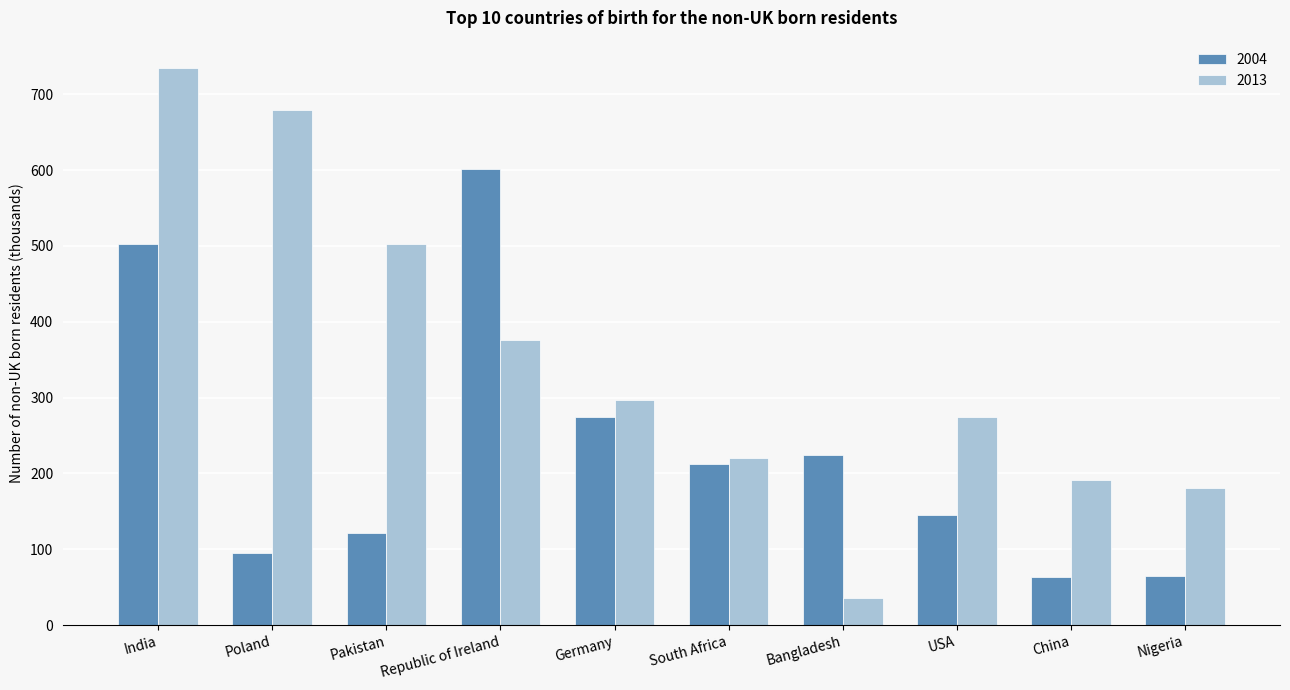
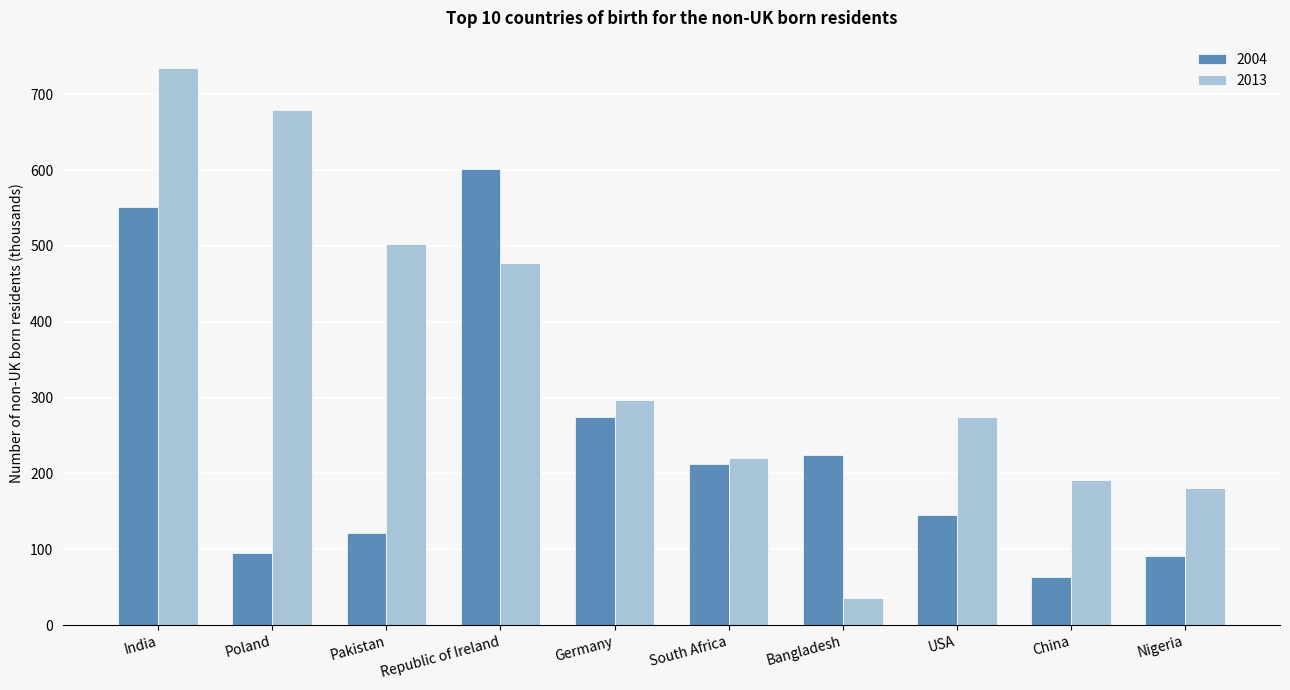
  {
    "2004": {
-     "India": 500,
+     "India": 550,
      "Poland": 100,
      "Pakistan": 120,
      "Republic of Ireland": 600,
      "Germany": 280,
      "South Africa": 210,
      "Bangladesh": 230,
      "USA": 150,
      "China": 60,
-     "Nigeria": 70
+     "Nigeria": 90
    },
    "2013": {
      "India": 730,
      "Poland": 680,
      "Pakistan": 500,
-     "Republic of Ireland": 380,
+     "Republic of Ireland": 480,
      "Germany": 300,
      "South Africa": 220,
      "Bangladesh": 40,
      "USA": 270,
      "China": 190,
      "Nigeria": 180
    }
  }
